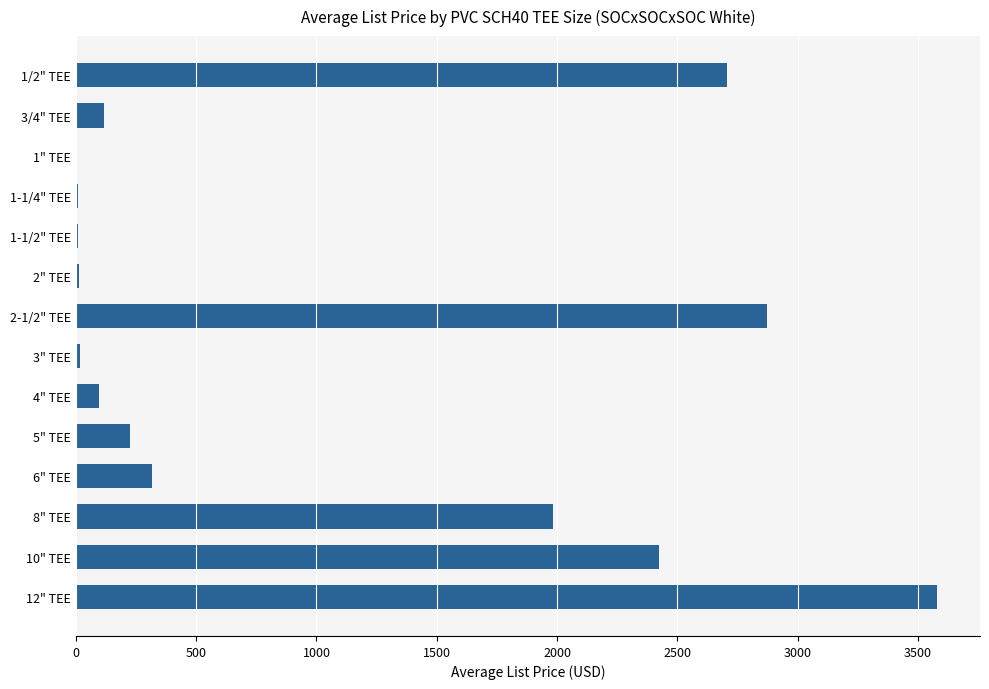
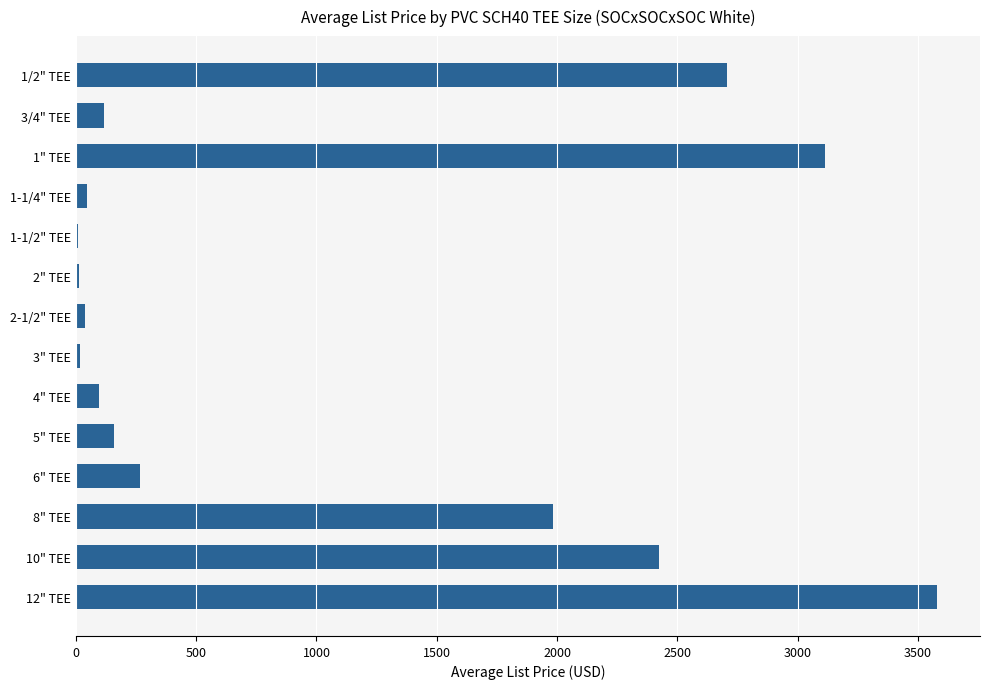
  {
    "1/2\" TEE": 2710,
    "3/4\" TEE": 120,
-   "1\" TEE": 0,
-   "1-1/4\" TEE": 10,
+   "1\" TEE": 3120,
+   "1-1/4\" TEE": 50,
    "2\" TEE": 10,
-   "2-1/2\" TEE": 2870,
+   "2-1/2\" TEE": 40,
    "3\" TEE": 20,
    "4\" TEE": 90,
-   "5\" TEE": 230,
-   "6\" TEE": 320,
+   "5\" TEE": 160,
+   "6\" TEE": 260,
    "8\" TEE": 1980,
    "10\" TEE": 2420,
    "12\" TEE": 3580
  }
